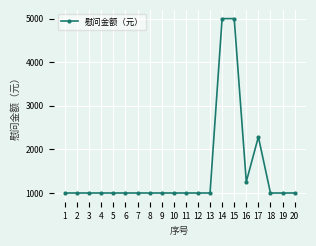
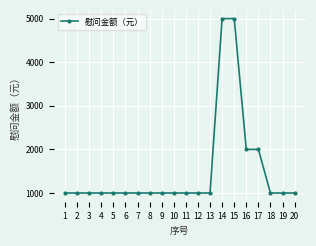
  {
    "1": 1000,
    "2": 1000,
    "3": 1000,
    "4": 1000,
    "5": 1000,
    "6": 1000,
    "7": 1000,
    "8": 1000,
    "9": 1000,
    "10": 1000,
    "11": 1000,
    "12": 1000,
    "13": 1000,
    "14": 5000,
    "15": 5000,
-   "16": 1300,
-   "17": 2300,
+   "16": 2000,
+   "17": 2000,
    "18": 1000,
    "19": 1000,
    "20": 1000
  }
